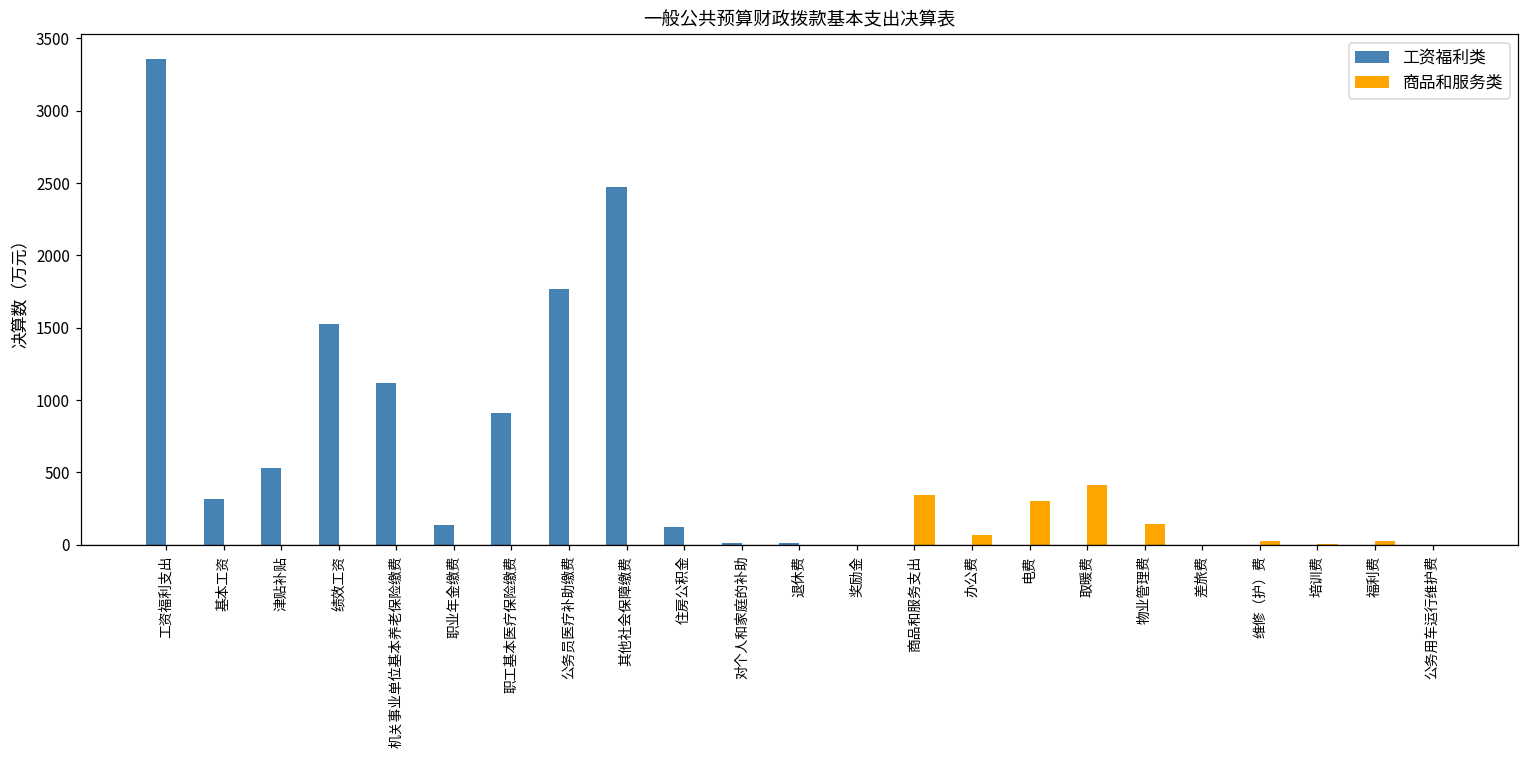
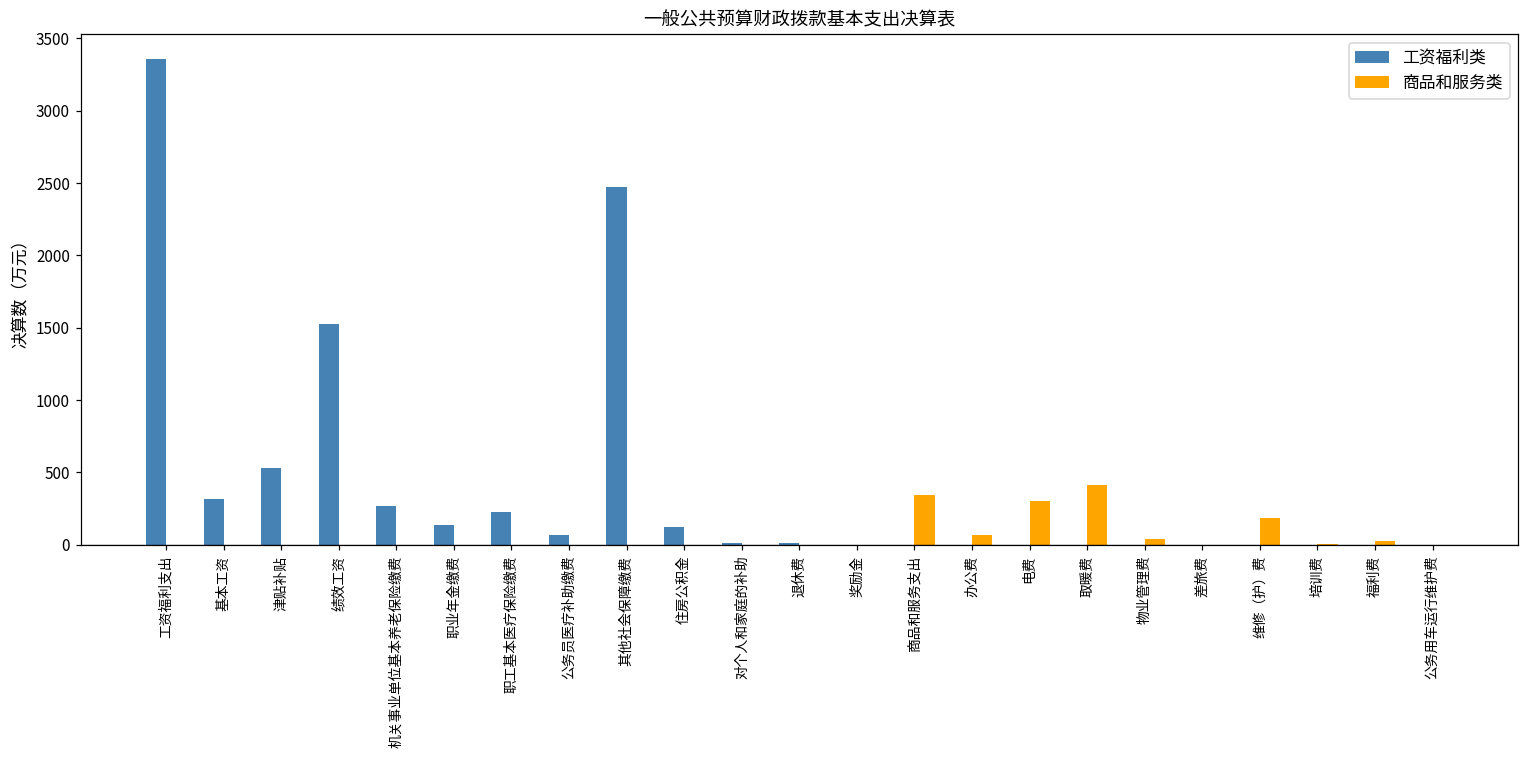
  {
    "工资福利类": {
      "工资福利支出": 3360,
      "基本工资": 320,
      "津贴补贴": 530,
      "绩效工资": 1520,
-     "机关事业单位基本养老保险缴费": 1120,
+     "机关事业单位基本养老保险缴费": 270,
      "职业年金缴费": 130,
-     "职工基本医疗保险缴费": 910,
-     "公务员医疗补助缴费": 1770,
+     "职工基本医疗保险缴费": 220,
+     "公务员医疗补助缴费": 70,
      "其他社会保障缴费": 2470,
      "住房公积金": 120,
      "商品和服务支出": 0,
      "办公费": 0,
      "电费": 0,
      "取暖费": 0,
      "物业管理费": 0,
      "差旅费": 0,
      "维修（护）费": 0,
      "培训费": 0,
      "福利费": 0,
      "公务用车运行维护费": 0
    },
    "商品和服务类": {
      "工资福利支出": 0,
      "基本工资": 0,
      "津贴补贴": 0,
      "绩效工资": 0,
      "机关事业单位基本养老保险缴费": 0,
      "职业年金缴费": 0,
      "职工基本医疗保险缴费": 0,
      "公务员医疗补助缴费": 0,
      "其他社会保障缴费": 0,
      "住房公积金": 0,
      "对个人和家庭的补助": 0,
      "退休费": 0,
      "奖励金": 0,
      "商品和服务支出": 340,
      "办公费": 70,
      "电费": 310,
      "取暖费": 410,
-     "物业管理费": 140,
-     "维修（护）费": 20,
+     "物业管理费": 40,
+     "维修（护）费": 180,
      "福利费": 30
    }
  }
